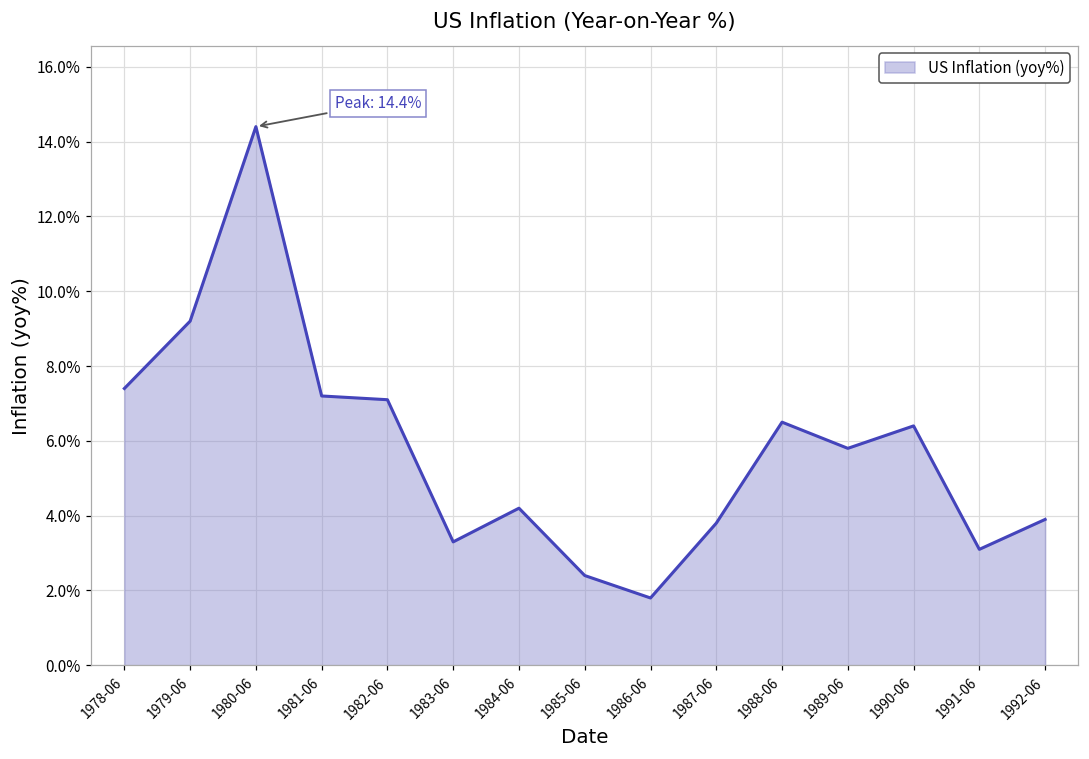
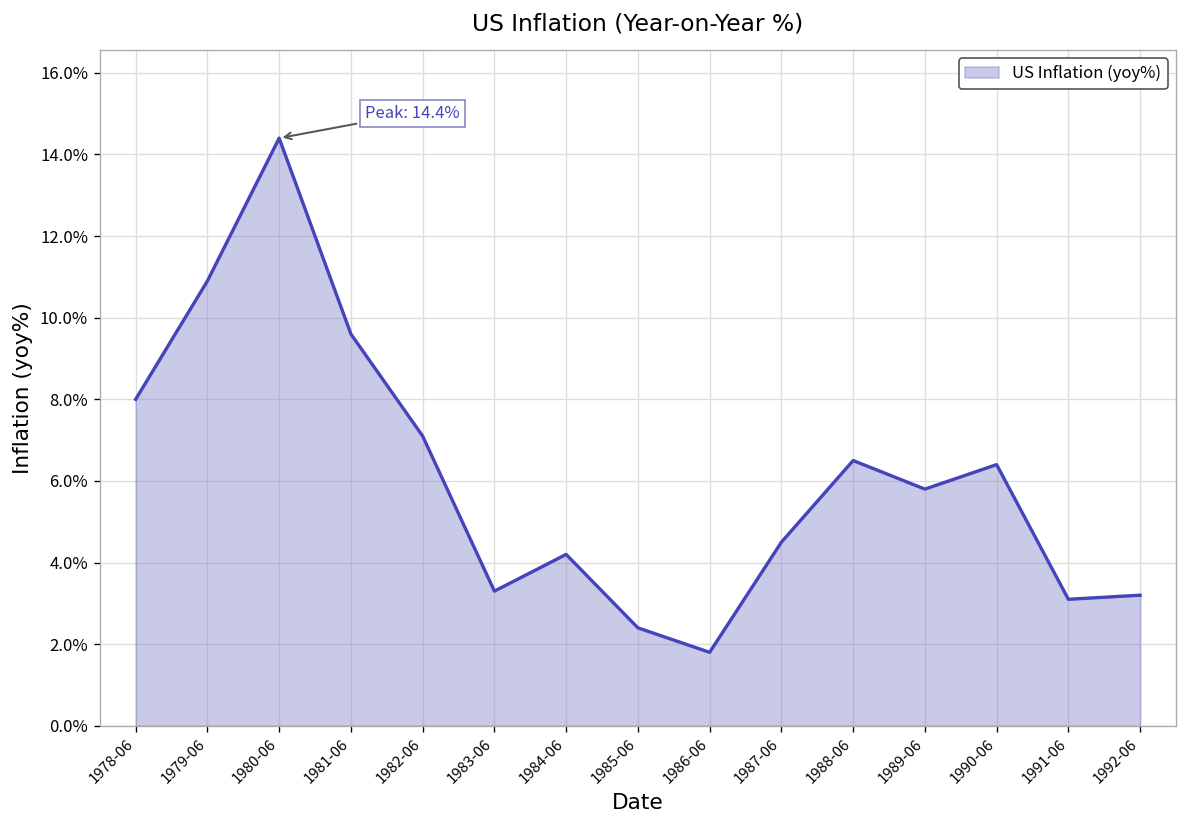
  {
-   "1978-06": "7.4%",
-   "1979-06": "9.2%",
-   "1981-06": "7.2%",
+   "1978-06": "8.0%",
+   "1979-06": "10.9%",
+   "1981-06": "9.6%",
    "1982-06": "7.1%",
    "1983-06": "3.3%",
    "1984-06": "4.2%",
    "1985-06": "2.4%",
    "1986-06": "1.8%",
-   "1987-06": "3.8%",
+   "1987-06": "4.5%",
    "1988-06": "6.5%",
    "1989-06": "5.8%",
    "1990-06": "6.4%",
    "1991-06": "3.1%",
-   "1992-06": "3.9%"
+   "1992-06": "3.2%"
  }
